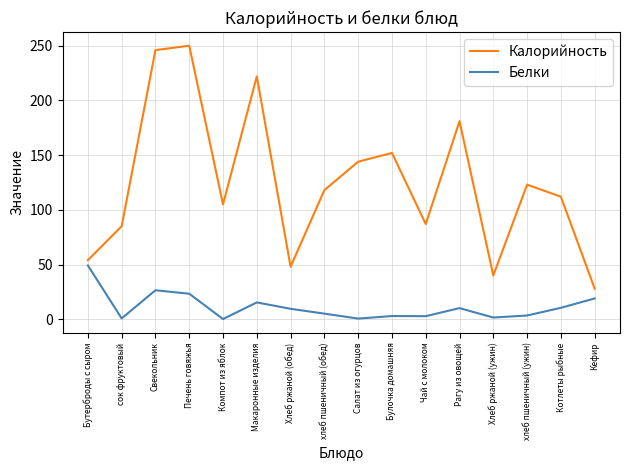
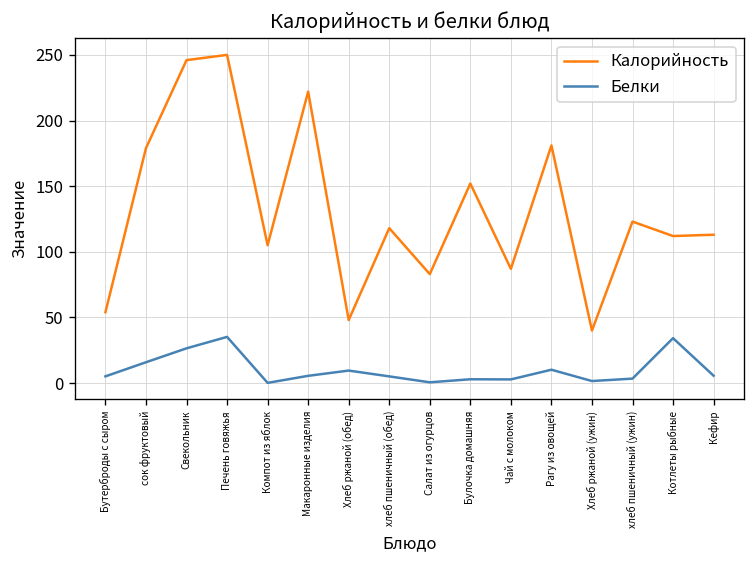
  {
    "Калорийность": {
      "Бутерброды с сыром": 54,
-     "сок фруктовый": 85,
+     "сок фруктовый": 179,
      "Свекольник": 246,
      "Печень говяжья": 250,
      "Компот из яблок": 105,
      "Макаронные изделия": 222,
      "Хлеб ржаной (обед)": 48,
      "хлеб пшеничный (обед)": 118,
-     "Салат из огурцов": 144,
+     "Салат из огурцов": 83,
      "Булочка домашняя": 152,
      "Чай с молоком": 87,
      "Рагу из овощей": 181,
      "Хлеб ржаной (ужин)": 40,
      "хлеб пшеничный (ужин)": 123,
      "Котлеты рыбные": 112,
-     "Кефир": 28
+     "Кефир": 113
    },
    "Белки": {
-     "Бутерброды с сыром": 49,
-     "сок фруктовый": 1,
+     "Бутерброды с сыром": 5,
+     "сок фруктовый": 16,
      "Свекольник": 26,
-     "Печень говяжья": 23,
+     "Печень говяжья": 35,
      "Компот из яблок": 0,
-     "Макаронные изделия": 15,
+     "Макаронные изделия": 6,
      "Хлеб ржаной (обед)": 10,
      "хлеб пшеничный (обед)": 5,
      "Салат из огурцов": 1,
      "Булочка домашняя": 3,
      "Чай с молоком": 3,
      "Рагу из овощей": 10,
      "Хлеб ржаной (ужин)": 2,
      "хлеб пшеничный (ужин)": 3,
-     "Котлеты рыбные": 10,
-     "Кефир": 19
+     "Котлеты рыбные": 34,
+     "Кефир": 6
    }
  }
